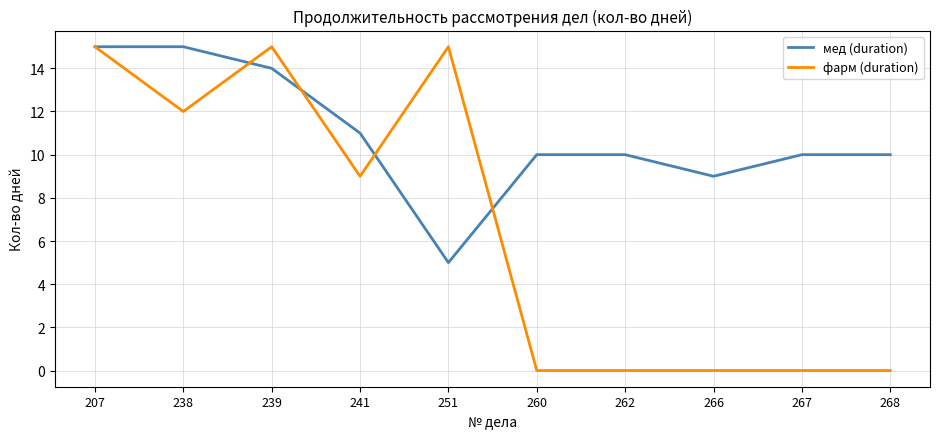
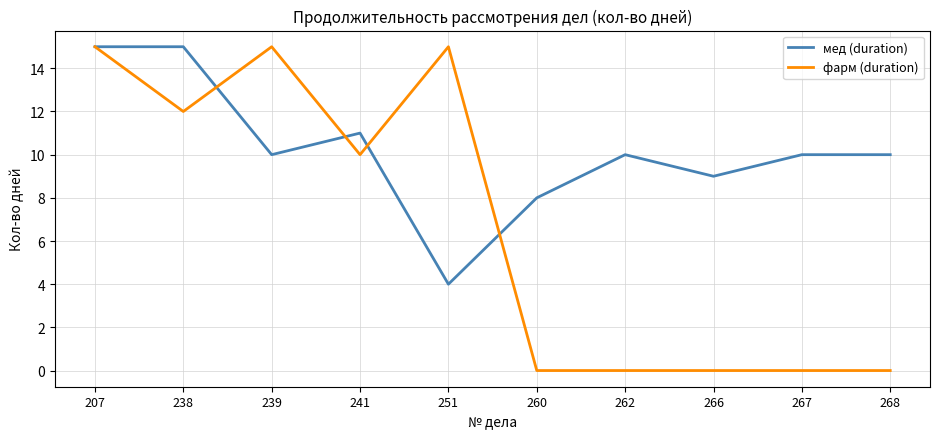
  {
    "мед (duration)": {
      "238": 15,
-     "239": 14,
+     "239": 10,
      "241": 11,
-     "251": 5,
-     "260": 10,
+     "251": 4,
+     "260": 8,
      "262": 10,
      "266": 9,
      "267": 10,
      "268": 10
    },
    "фарм (duration)": {
      "238": 12,
      "239": 15,
-     "241": 9,
+     "241": 10,
      "251": 15,
      "260": 0,
      "262": 0,
      "266": 0,
      "267": 0,
      "268": 0
    }
  }
